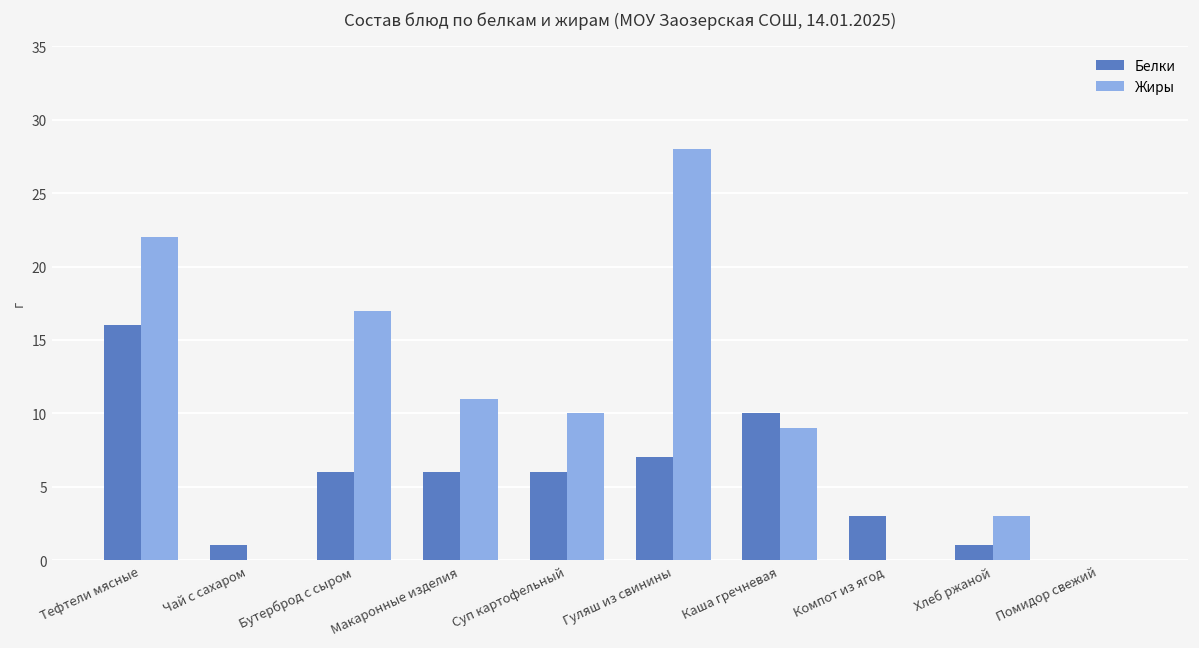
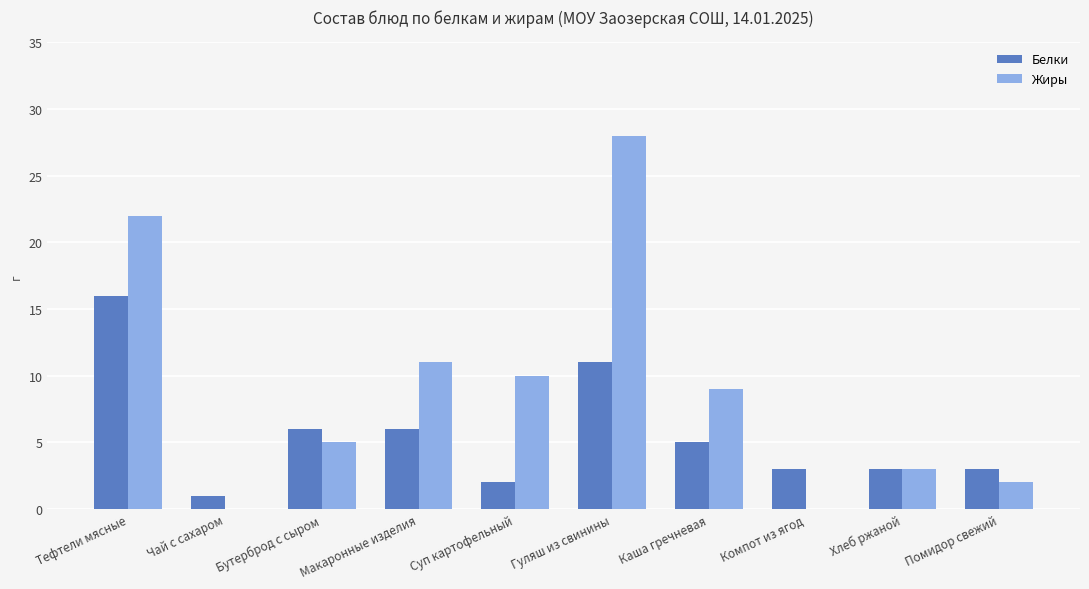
  {
    "Белки": {
      "Тефтели мясные": 16,
      "Чай с сахаром": 1,
      "Бутерброд с сыром": 6,
      "Макаронные изделия": 6,
-     "Суп картофельный": 6,
-     "Гуляш из свинины": 7,
-     "Каша гречневая": 10,
+     "Суп картофельный": 2,
+     "Гуляш из свинины": 11,
+     "Каша гречневая": 5,
      "Компот из ягод": 3,
-     "Хлеб ржаной": 1,
-     "Помидор свежий": 0
+     "Хлеб ржаной": 3,
+     "Помидор свежий": 3
    },
    "Жиры": {
      "Тефтели мясные": 22,
      "Чай с сахаром": 0,
-     "Бутерброд с сыром": 17,
+     "Бутерброд с сыром": 5,
      "Макаронные изделия": 11,
      "Суп картофельный": 10,
      "Гуляш из свинины": 28,
      "Каша гречневая": 9,
      "Компот из ягод": 0,
      "Хлеб ржаной": 3,
-     "Помидор свежий": 0
+     "Помидор свежий": 2
    }
  }
